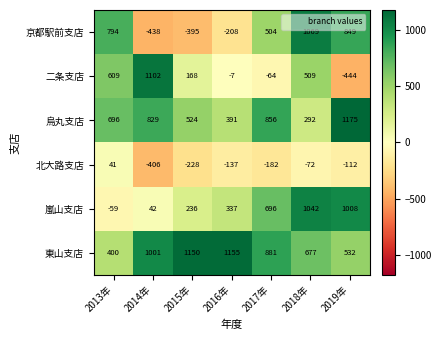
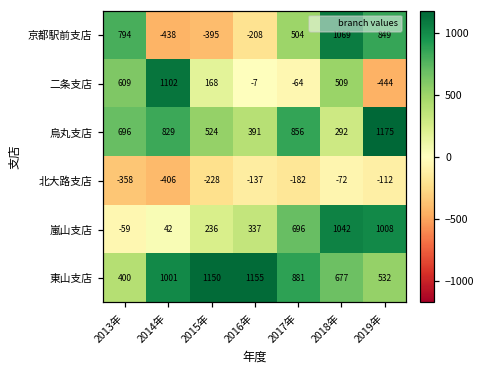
  {
    "京都駅前支店": {
      "2013年": 794,
      "2014年": -438,
      "2015年": -395,
      "2016年": -208,
      "2017年": 504
    },
    "二条支店": {
      "2013年": 609,
      "2014年": 1102,
      "2015年": 168,
      "2016年": -7,
      "2017年": -64,
      "2018年": 509,
      "2019年": -444
    },
    "烏丸支店": {
      "2013年": 696,
      "2014年": 829,
      "2015年": 524,
      "2016年": 391,
      "2017年": 856,
      "2018年": 292,
      "2019年": 1175
    },
    "北大路支店": {
-     "2013年": 41,
+     "2013年": -358,
      "2014年": -406,
      "2015年": -228,
      "2016年": -137,
      "2017年": -182,
      "2018年": -72,
      "2019年": -112
    },
    "嵐山支店": {
      "2013年": -59,
      "2014年": 42,
      "2015年": 236,
      "2016年": 337,
      "2017年": 696,
      "2018年": 1042,
      "2019年": 1008
    },
    "東山支店": {
      "2013年": 400,
      "2014年": 1001,
      "2015年": 1150,
      "2016年": 1155,
      "2017年": 881,
      "2018年": 677,
      "2019年": 532
    }
  }
